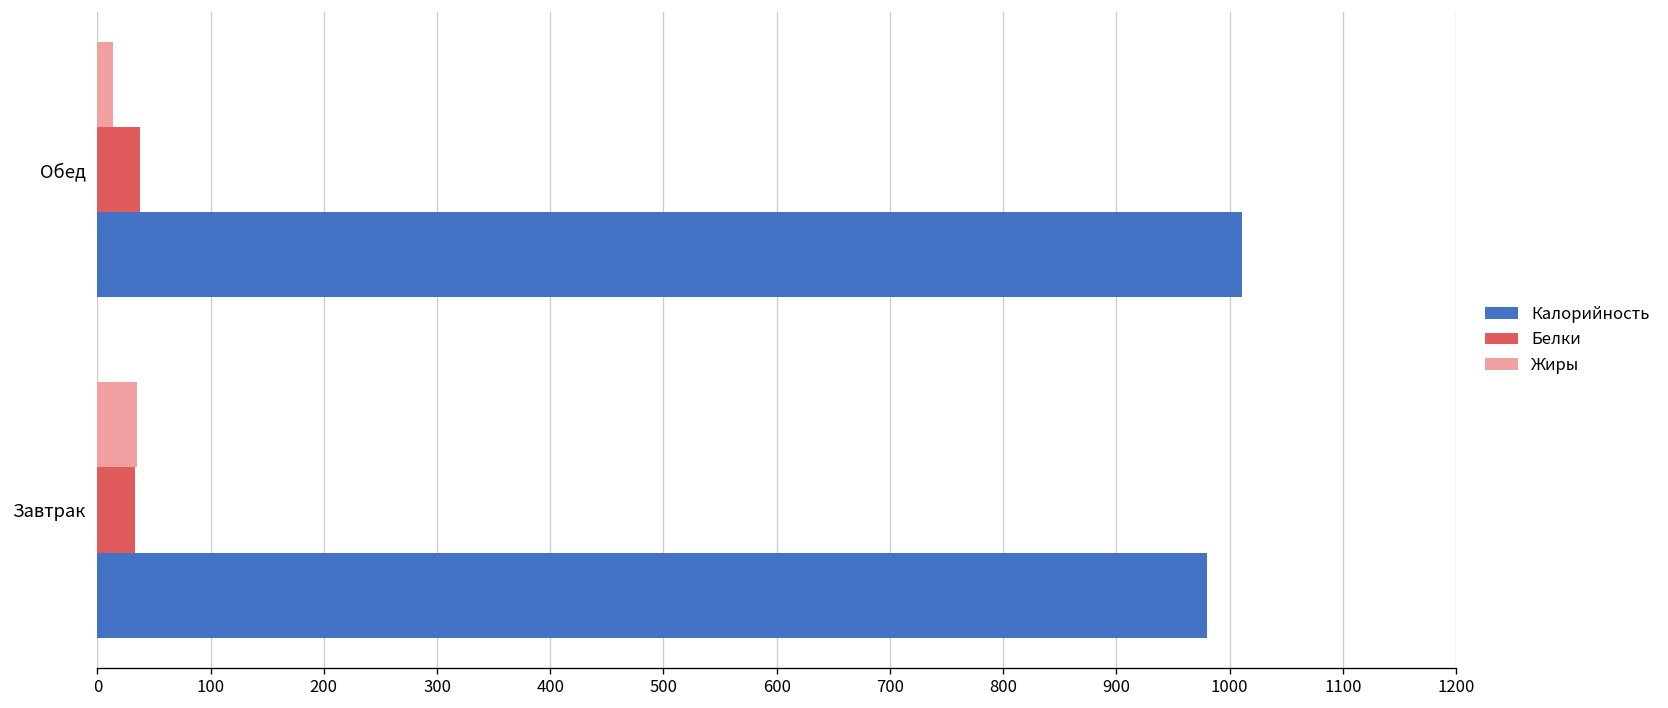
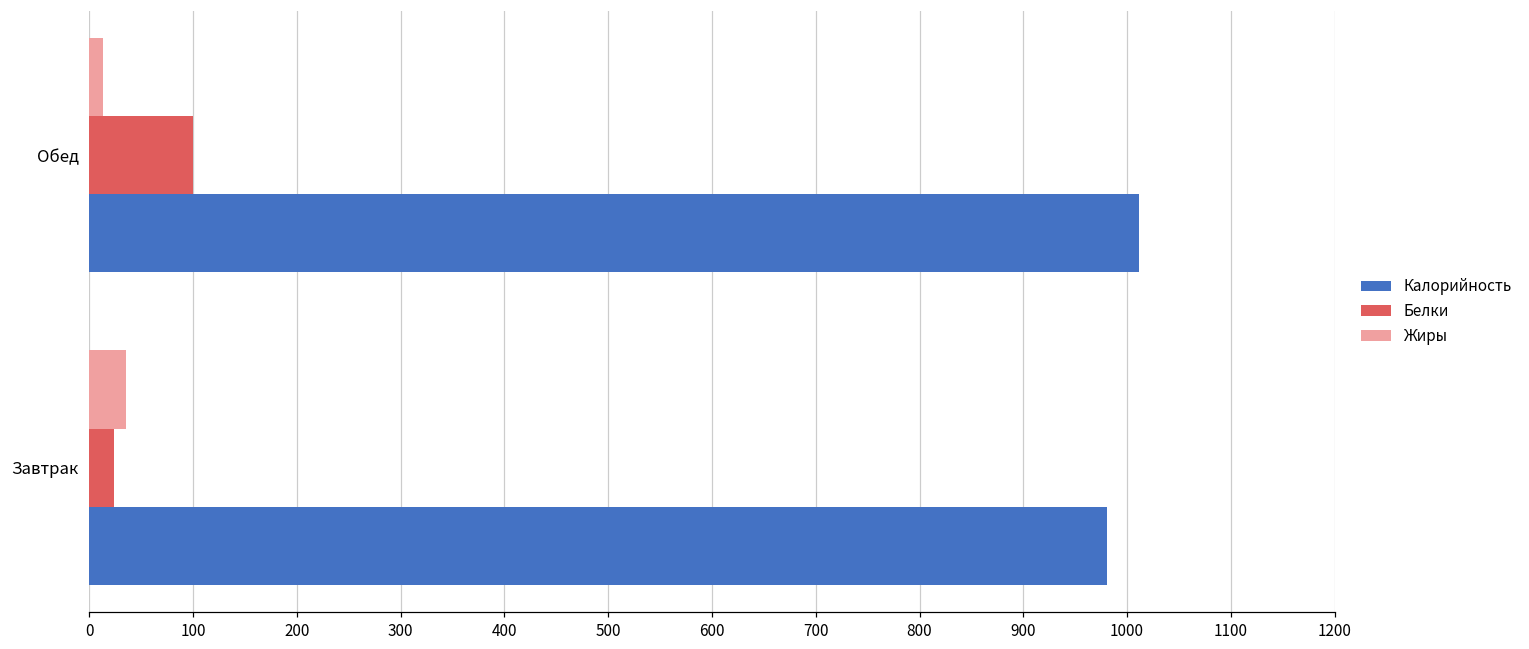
  {
    "Калорийность": {
      "Обед": 1010,
      "Завтрак": 980
    },
    "Белки": {
-     "Обед": 40,
-     "Завтрак": 30
+     "Обед": 100,
+     "Завтрак": 20
    },
    "Жиры": {
      "Обед": 10,
      "Завтрак": 40
    }
  }
